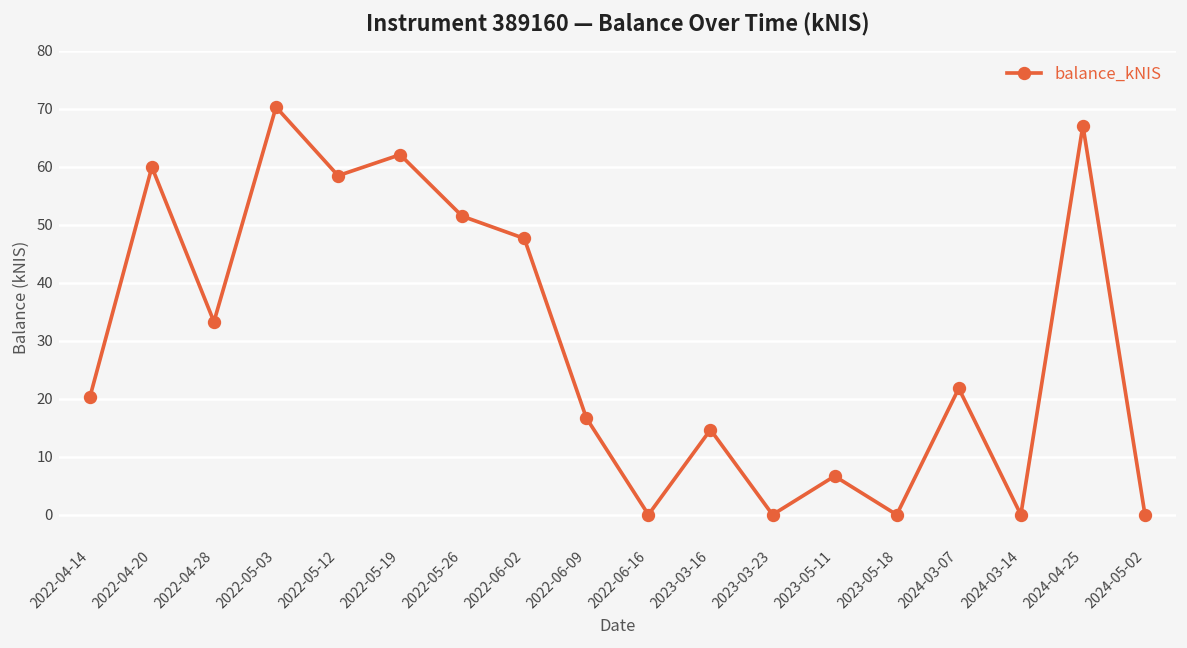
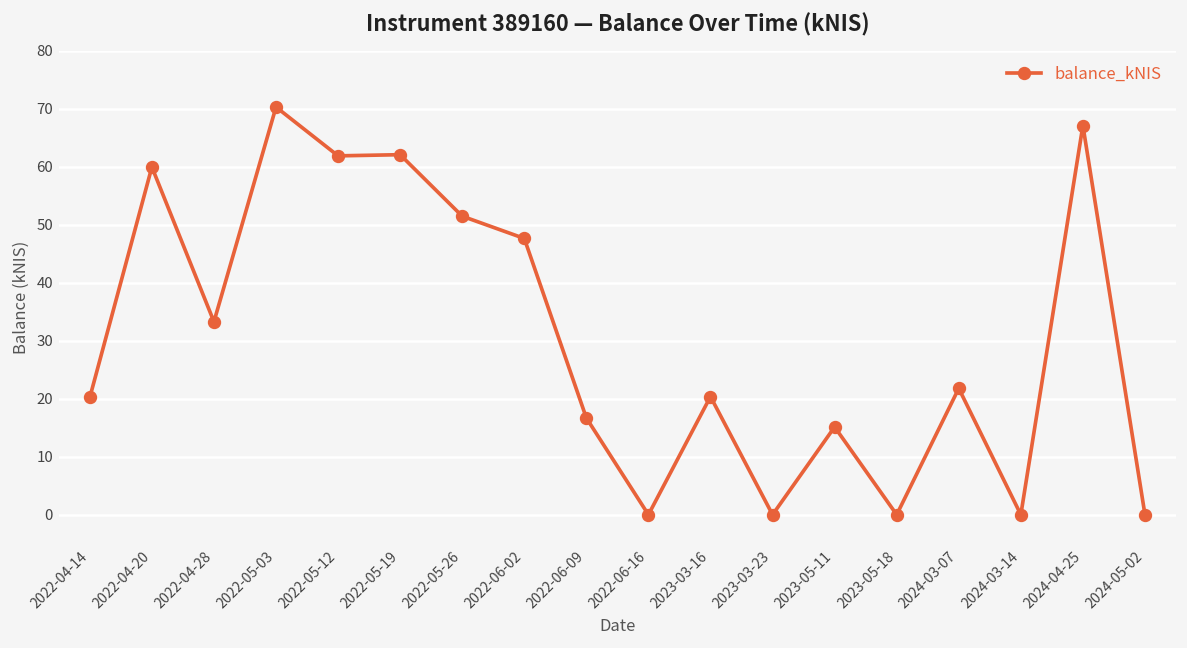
  {
    "2022-04-14": 20,
    "2022-04-20": 60,
    "2022-04-28": 33,
    "2022-05-03": 70,
-   "2022-05-12": 58,
+   "2022-05-12": 62,
    "2022-05-19": 62,
    "2022-05-26": 52,
    "2022-06-02": 48,
    "2022-06-09": 17,
    "2022-06-16": 0,
-   "2023-03-16": 15,
+   "2023-03-16": 20,
    "2023-03-23": 0,
-   "2023-05-11": 7,
+   "2023-05-11": 15,
    "2023-05-18": 0,
    "2024-03-07": 22,
    "2024-03-14": 0,
    "2024-04-25": 67,
    "2024-05-02": 0
  }
